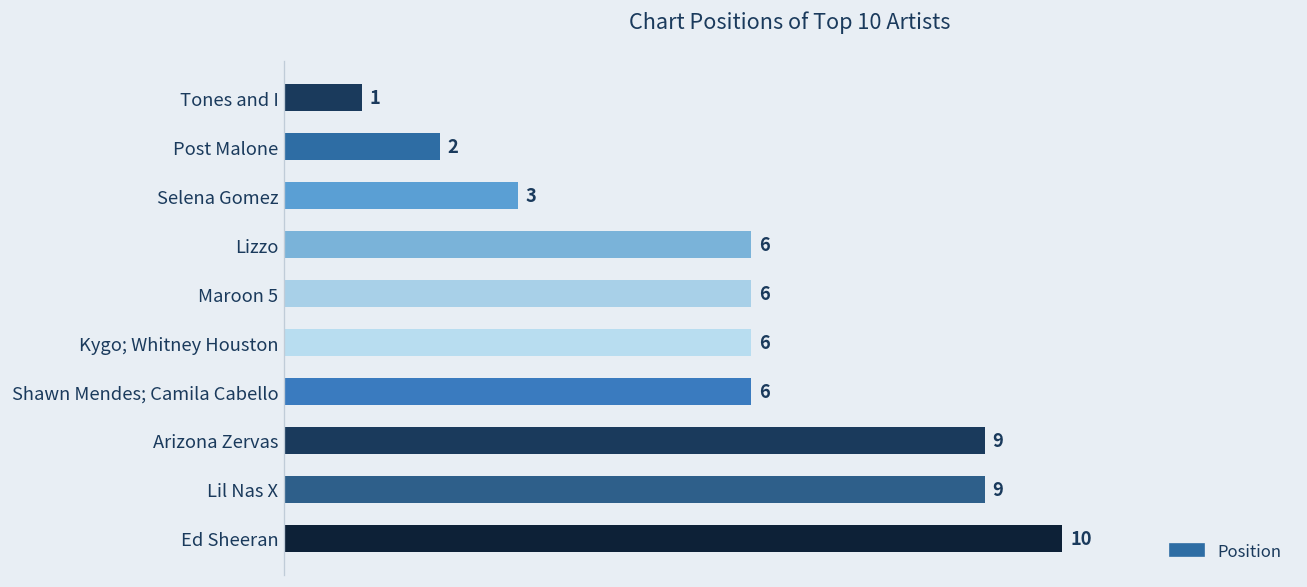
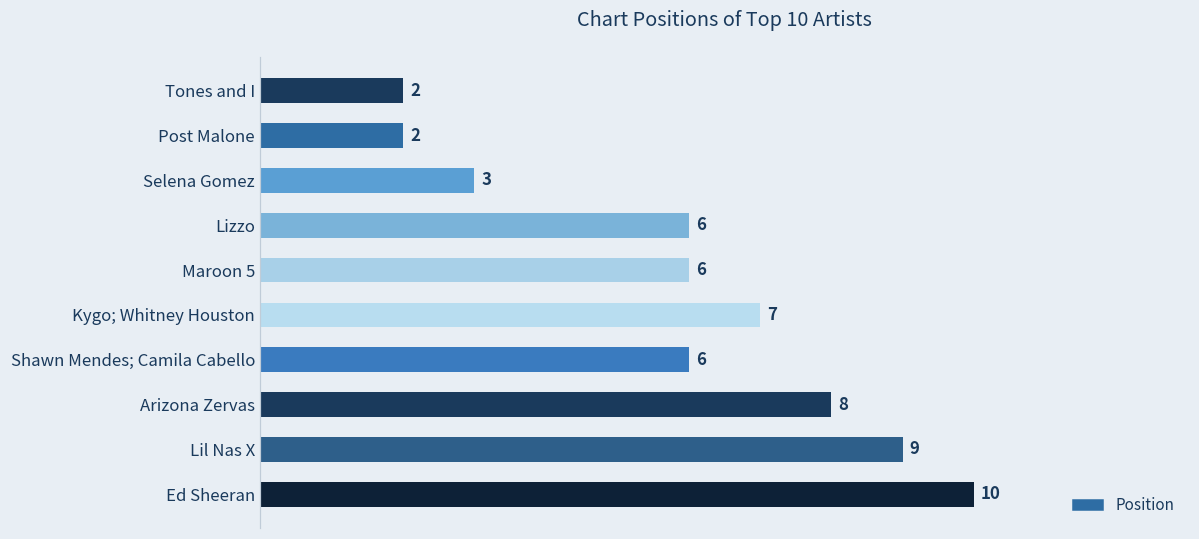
  {
-   "Tones and I": 1,
+   "Tones and I": 2,
    "Post Malone": 2,
    "Selena Gomez": 3,
    "Lizzo": 6,
    "Maroon 5": 6,
-   "Kygo; Whitney Houston": 6,
+   "Kygo; Whitney Houston": 7,
    "Shawn Mendes; Camila Cabello": 6,
-   "Arizona Zervas": 9,
+   "Arizona Zervas": 8,
    "Lil Nas X": 9,
    "Ed Sheeran": 10
  }
